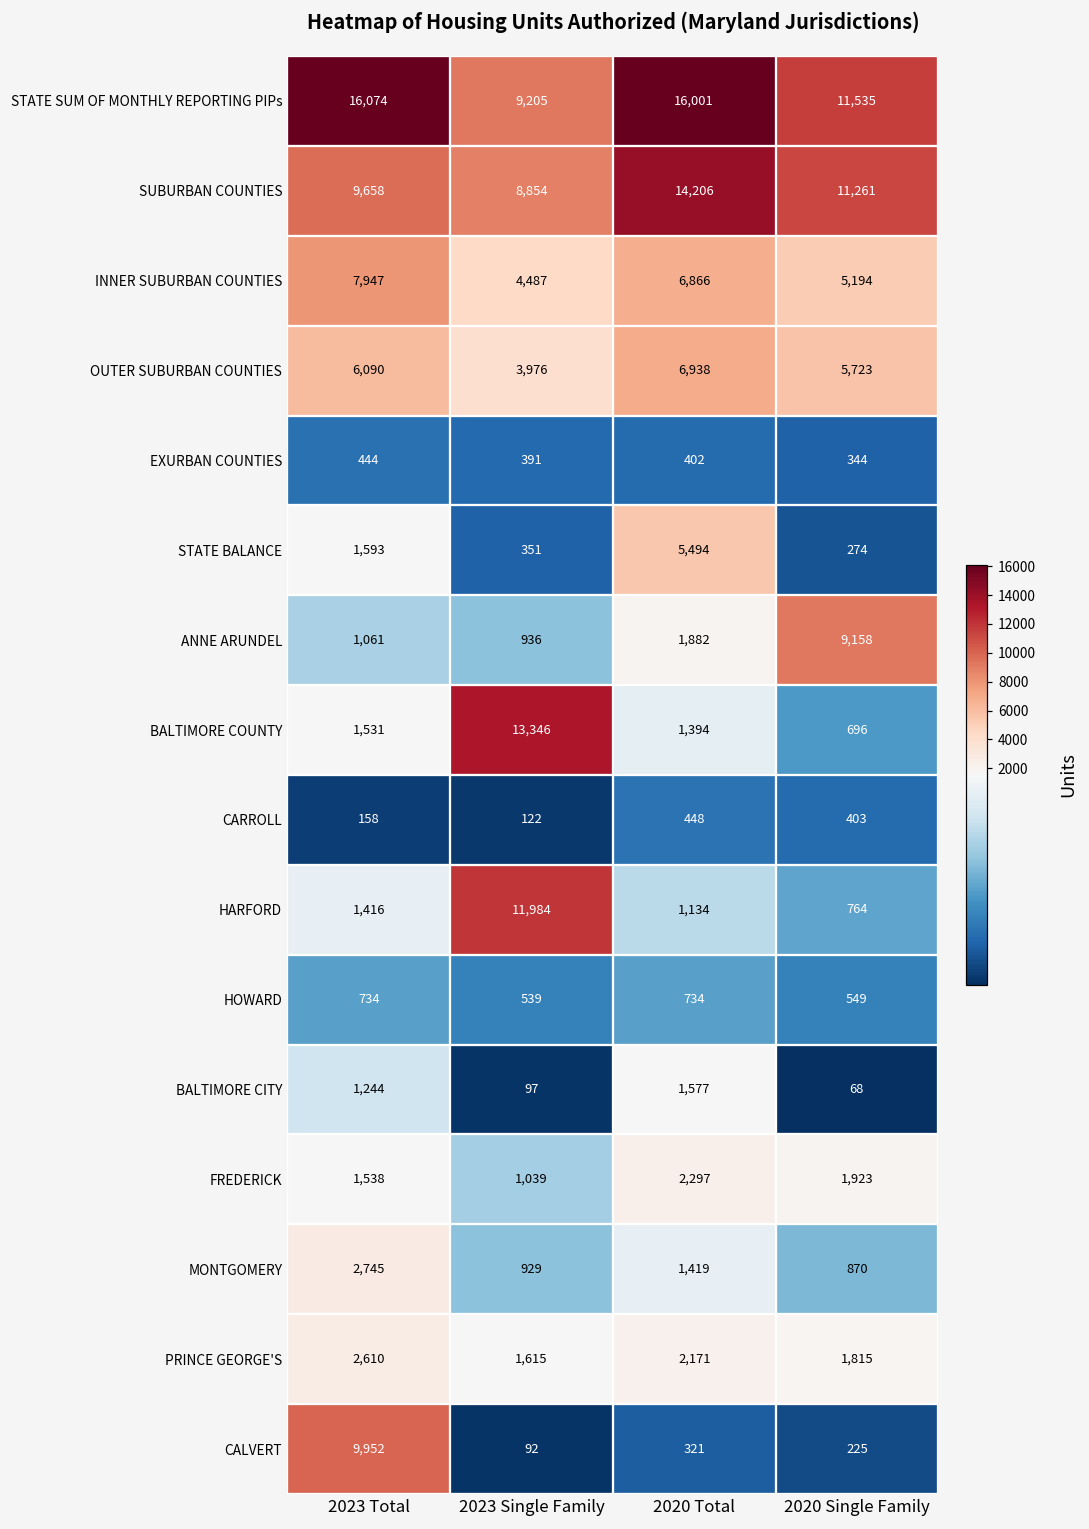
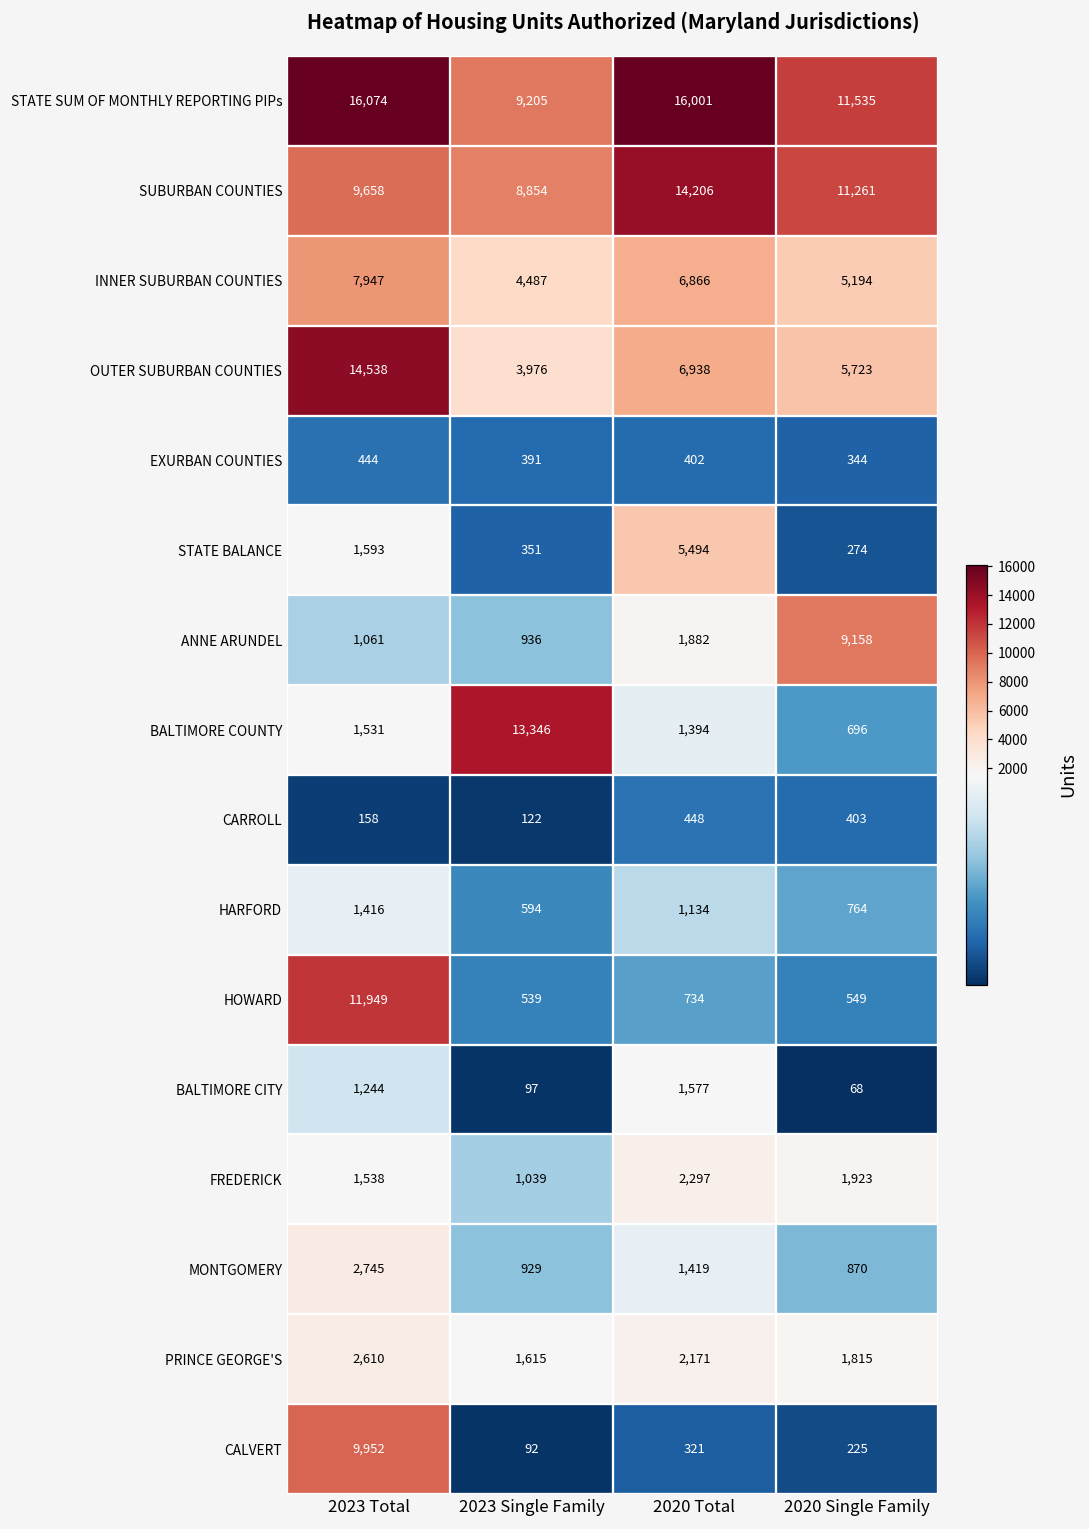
  {
    "STATE SUM OF MONTHLY REPORTING PIPs": {
      "2023 Total": "16,074",
      "2023 Single Family": "9,205",
      "2020 Total": "16,001",
      "2020 Single Family": "11,535"
    },
    "SUBURBAN COUNTIES": {
      "2023 Total": "9,658",
      "2023 Single Family": "8,854",
      "2020 Total": "14,206",
      "2020 Single Family": "11,261"
    },
    "INNER SUBURBAN COUNTIES": {
      "2023 Total": "7,947",
      "2023 Single Family": "4,487",
      "2020 Total": "6,866",
      "2020 Single Family": "5,194"
    },
    "OUTER SUBURBAN COUNTIES": {
-     "2023 Total": "6,090",
+     "2023 Total": "14,538",
      "2023 Single Family": "3,976",
      "2020 Total": "6,938",
      "2020 Single Family": "5,723"
    },
    "EXURBAN COUNTIES": {
      "2023 Total": "444",
      "2023 Single Family": "391",
      "2020 Total": "402",
      "2020 Single Family": "344"
    },
    "STATE BALANCE": {
      "2023 Total": "1,593",
      "2023 Single Family": "351",
      "2020 Total": "5,494",
      "2020 Single Family": "274"
    },
    "ANNE ARUNDEL": {
      "2023 Total": "1,061",
      "2023 Single Family": "936",
      "2020 Total": "1,882",
      "2020 Single Family": "9,158"
    },
    "BALTIMORE COUNTY": {
      "2023 Total": "1,531",
      "2023 Single Family": "13,346",
      "2020 Total": "1,394",
      "2020 Single Family": "696"
    },
    "CARROLL": {
      "2023 Total": "158",
      "2023 Single Family": "122",
      "2020 Total": "448",
      "2020 Single Family": "403"
    },
    "HARFORD": {
      "2023 Total": "1,416",
-     "2023 Single Family": "11,984",
+     "2023 Single Family": "594",
      "2020 Total": "1,134",
      "2020 Single Family": "764"
    },
    "HOWARD": {
-     "2023 Total": "734",
+     "2023 Total": "11,949",
      "2023 Single Family": "539",
      "2020 Total": "734",
      "2020 Single Family": "549"
    },
    "BALTIMORE CITY": {
      "2023 Total": "1,244",
      "2023 Single Family": "97",
      "2020 Total": "1,577",
      "2020 Single Family": "68"
    },
    "FREDERICK": {
      "2023 Total": "1,538",
      "2023 Single Family": "1,039",
      "2020 Total": "2,297",
      "2020 Single Family": "1,923"
    },
    "MONTGOMERY": {
      "2023 Total": "2,745",
      "2023 Single Family": "929",
      "2020 Total": "1,419",
      "2020 Single Family": "870"
    },
    "PRINCE GEORGE'S": {
      "2023 Total": "2,610",
      "2023 Single Family": "1,615",
      "2020 Total": "2,171",
      "2020 Single Family": "1,815"
    },
    "CALVERT": {
      "2023 Total": "9,952",
      "2023 Single Family": "92",
      "2020 Total": "321",
      "2020 Single Family": "225"
    }
  }
